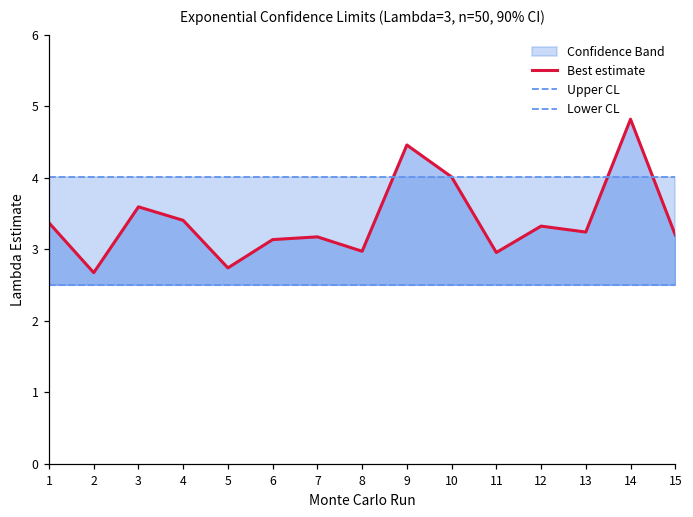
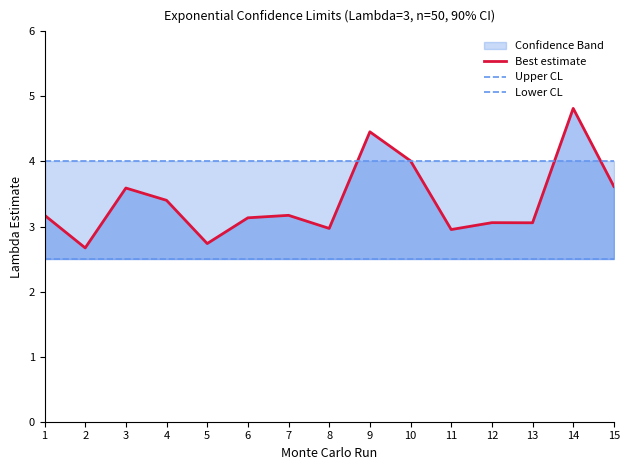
  {
    "Best estimate": {
-     "1": 3.4,
+     "1": 3.2,
      "2": 2.7,
      "3": 3.6,
      "4": 3.4,
      "5": 2.7,
      "6": 3.1,
      "7": 3.2,
      "8": 3.0,
      "9": 4.5,
      "11": 3.0,
-     "12": 3.3,
-     "13": 3.2,
+     "12": 3.1,
+     "13": 3.1,
      "14": 4.8,
-     "15": 3.2
+     "15": 3.6
    }
  }
